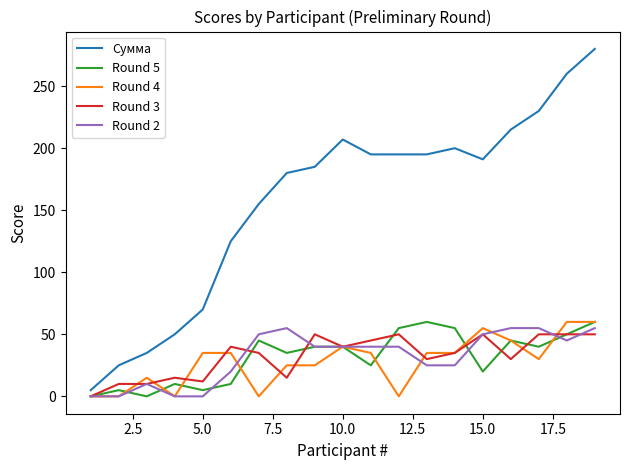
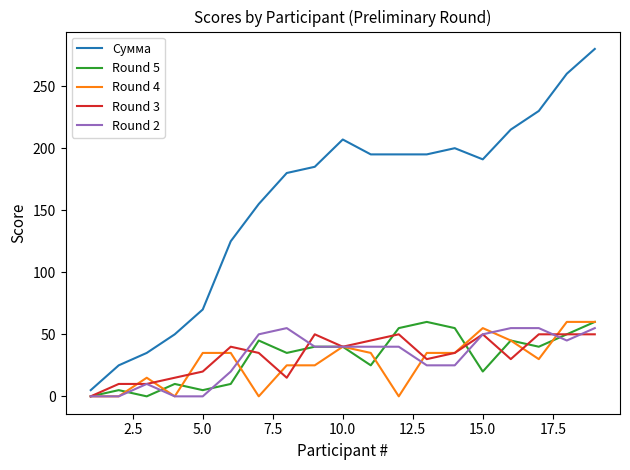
  {
    "Сумма": {
      "5.0": 70,
      "10.0": 207,
      "15.0": 191
    },
    "Round 5": {
      "5.0": 5,
      "15.0": 20
    },
    "Round 4": {
      "5.0": 35,
      "15.0": 55
    },
    "Round 3": {
-     "5.0": 12
+     "5.0": 20
    },
    "Round 2": {
      "5.0": 0
    }
  }
